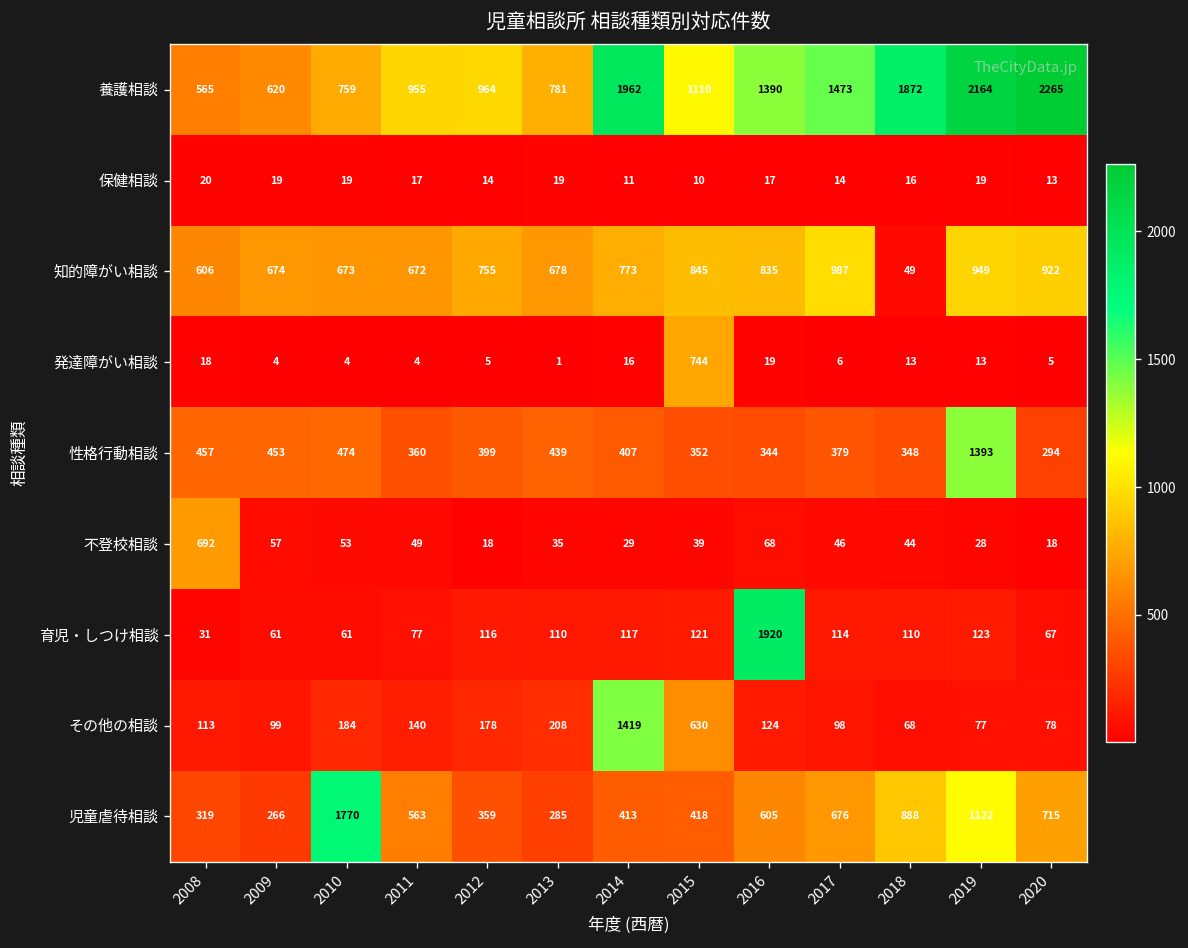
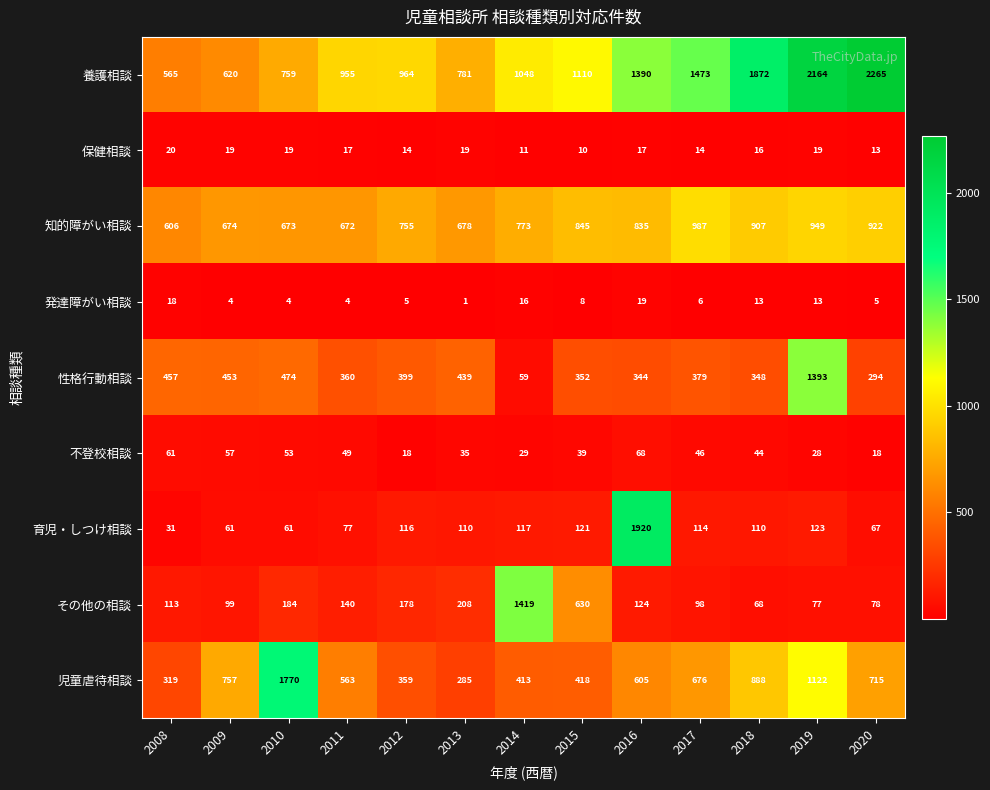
  {
    "養護相談": {
      "2008": 565,
      "2009": 620,
      "2010": 759,
      "2011": 955,
      "2012": 964,
      "2013": 781,
-     "2014": 1962,
+     "2014": 1048,
      "2015": 1110,
      "2016": 1390,
      "2017": 1473,
      "2018": 1872,
      "2019": 2164
    },
    "保健相談": {
      "2008": 20,
      "2009": 19,
      "2010": 19,
      "2011": 17,
      "2012": 14,
      "2013": 19,
      "2014": 11,
      "2015": 10,
      "2016": 17,
      "2017": 14,
      "2018": 16,
      "2019": 19,
      "2020": 13
    },
    "知的障がい相談": {
      "2008": 606,
      "2009": 674,
      "2010": 673,
      "2011": 672,
      "2012": 755,
      "2013": 678,
      "2014": 773,
      "2015": 845,
      "2016": 835,
      "2017": 987,
-     "2018": 49,
+     "2018": 907,
      "2019": 949,
      "2020": 922
    },
    "発達障がい相談": {
      "2008": 18,
      "2009": 4,
      "2010": 4,
      "2011": 4,
      "2012": 5,
      "2013": 1,
      "2014": 16,
-     "2015": 744,
+     "2015": 8,
      "2016": 19,
      "2017": 6,
      "2018": 13,
      "2019": 13,
      "2020": 5
    },
    "性格行動相談": {
      "2008": 457,
      "2009": 453,
      "2010": 474,
      "2011": 360,
      "2012": 399,
      "2013": 439,
-     "2014": 407,
+     "2014": 59,
      "2015": 352,
      "2016": 344,
      "2017": 379,
      "2018": 348,
      "2019": 1393,
      "2020": 294
    },
    "不登校相談": {
-     "2008": 692,
+     "2008": 61,
      "2009": 57,
      "2010": 53,
      "2011": 49,
      "2012": 18,
      "2013": 35,
      "2014": 29,
      "2015": 39,
      "2016": 68,
      "2017": 46,
      "2018": 44,
      "2019": 28,
      "2020": 18
    },
    "育児・しつけ相談": {
      "2008": 31,
      "2009": 61,
      "2010": 61,
      "2011": 77,
      "2012": 116,
      "2013": 110,
      "2014": 117,
      "2015": 121,
      "2016": 1920,
      "2017": 114,
      "2018": 110,
      "2019": 123,
      "2020": 67
    },
    "その他の相談": {
      "2008": 113,
      "2009": 99,
      "2010": 184,
      "2011": 140,
      "2012": 178,
      "2013": 208,
      "2014": 1419,
      "2015": 630,
      "2016": 124,
      "2017": 98,
      "2018": 68,
      "2019": 77,
      "2020": 78
    },
    "児童虐待相談": {
      "2008": 319,
-     "2009": 266,
+     "2009": 757,
      "2010": 1770,
      "2011": 563,
      "2012": 359,
      "2013": 285,
      "2014": 413,
      "2015": 418,
      "2016": 605,
      "2017": 676,
      "2018": 888,
      "2019": 1122,
      "2020": 715
    }
  }
